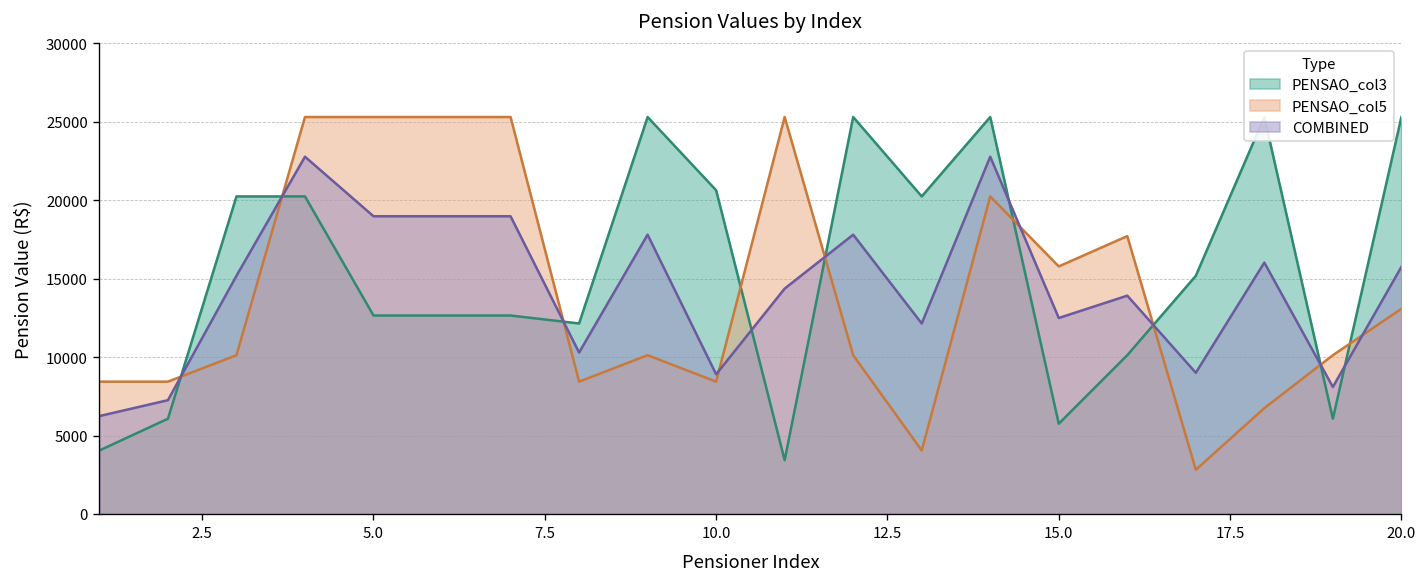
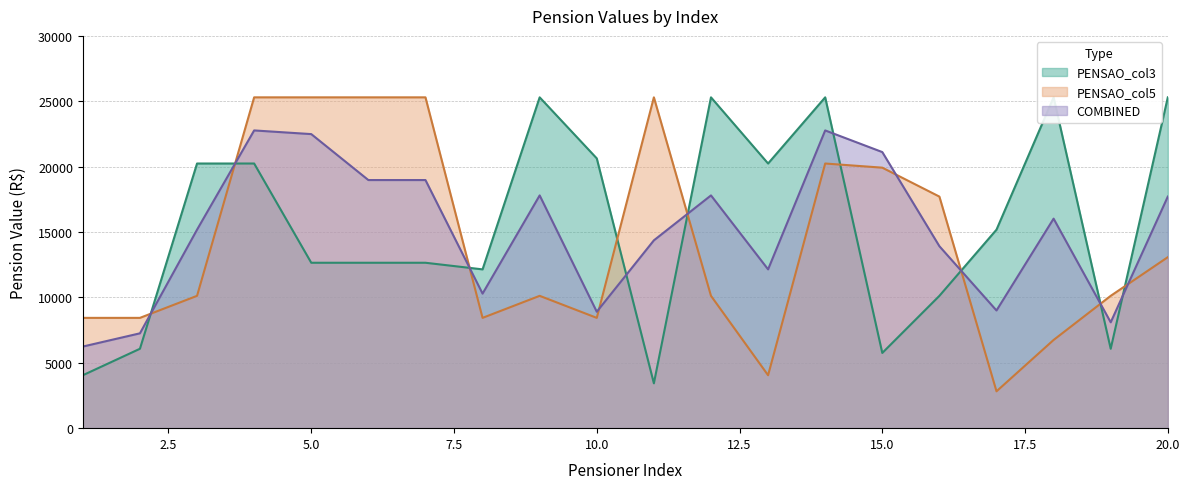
  {
    "PENSAO_col3": {
      "5.0": 12700,
      "10.0": 20600,
      "15.0": 5800,
      "20.0": 25300
    },
    "PENSAO_col5": {
      "5.0": 25300,
      "10.0": 8400,
-     "15.0": 15800,
+     "15.0": 19900,
      "20.0": 13100
    },
    "COMBINED": {
-     "5.0": 19000,
+     "5.0": 22500,
      "10.0": 8900,
-     "15.0": 12500,
-     "20.0": 15700
+     "15.0": 21100,
+     "20.0": 17700
    }
  }
